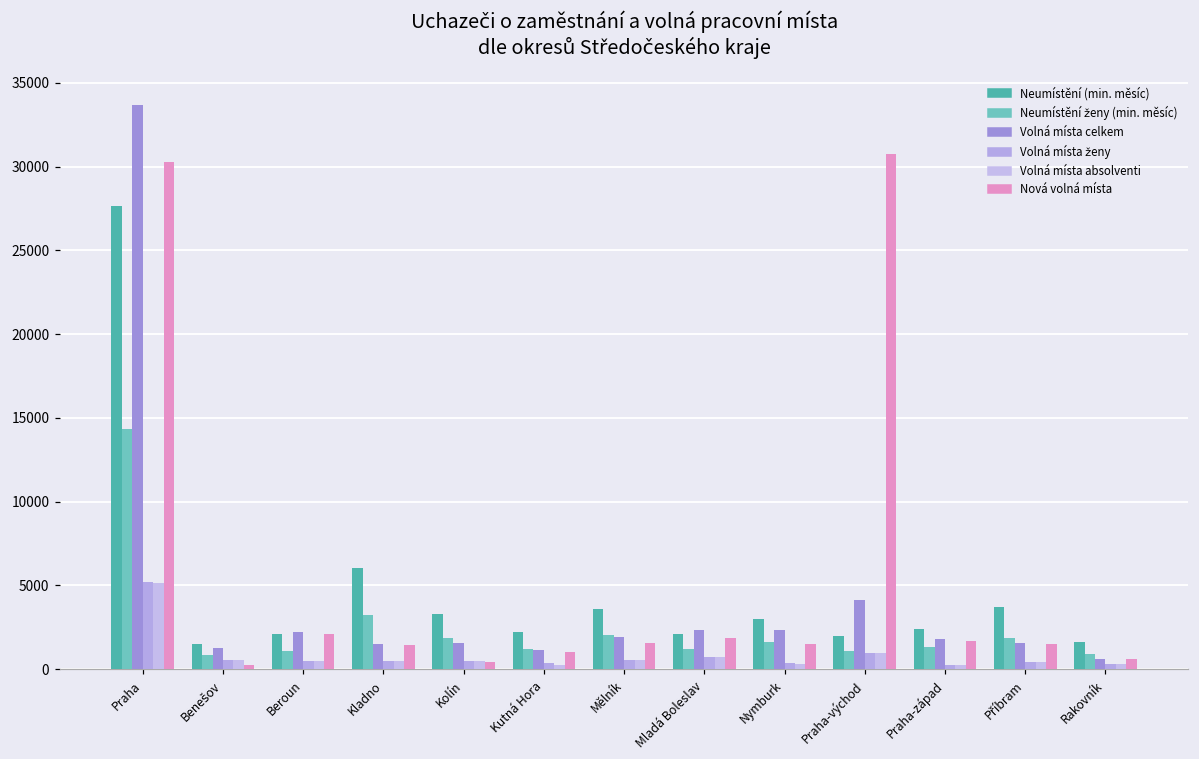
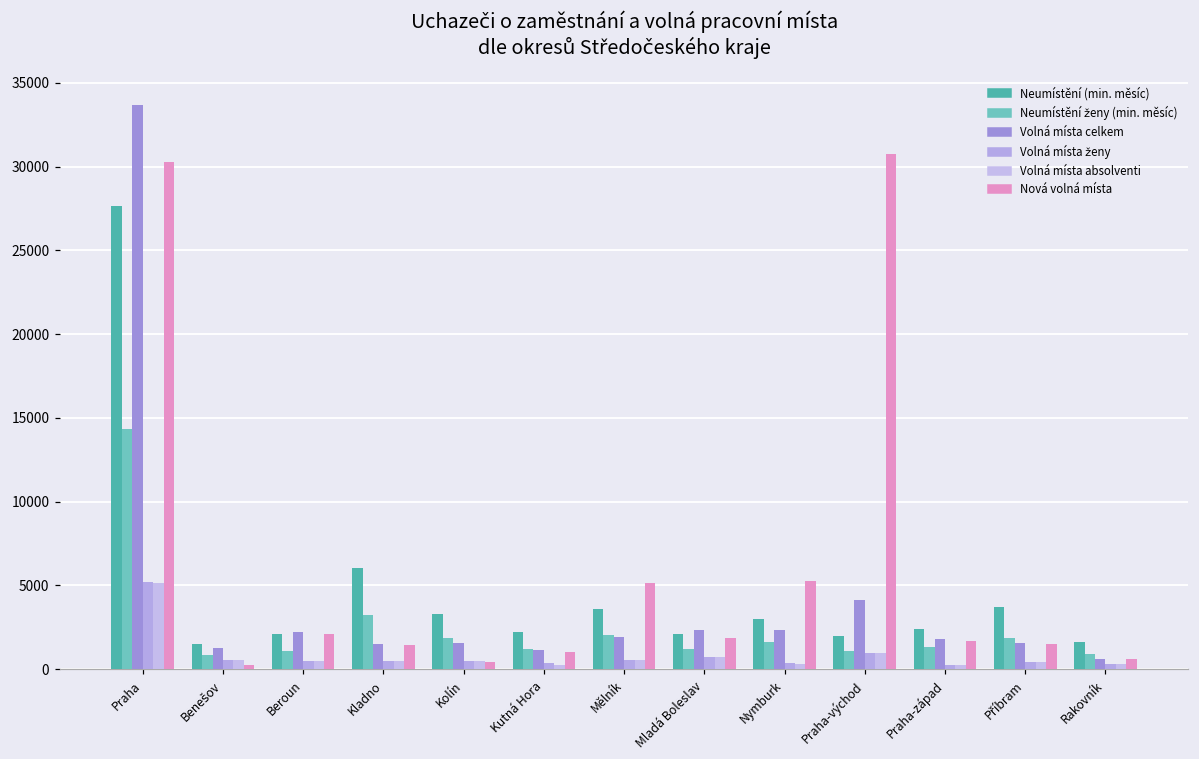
  {
    "Nová volná místa": {
      "Praha": 30300,
      "Benešov": 300,
      "Beroun": 2100,
      "Kladno": 1500,
      "Kolín": 400,
      "Kutná Hora": 1000,
-     "Mělník": 1600,
+     "Mělník": 5100,
      "Mladá Boleslav": 1900,
-     "Nymburk": 1500,
+     "Nymburk": 5300,
      "Praha-východ": 30800,
      "Praha-západ": 1700,
      "Příbram": 1500,
      "Rakovník": 600
    }
  }
